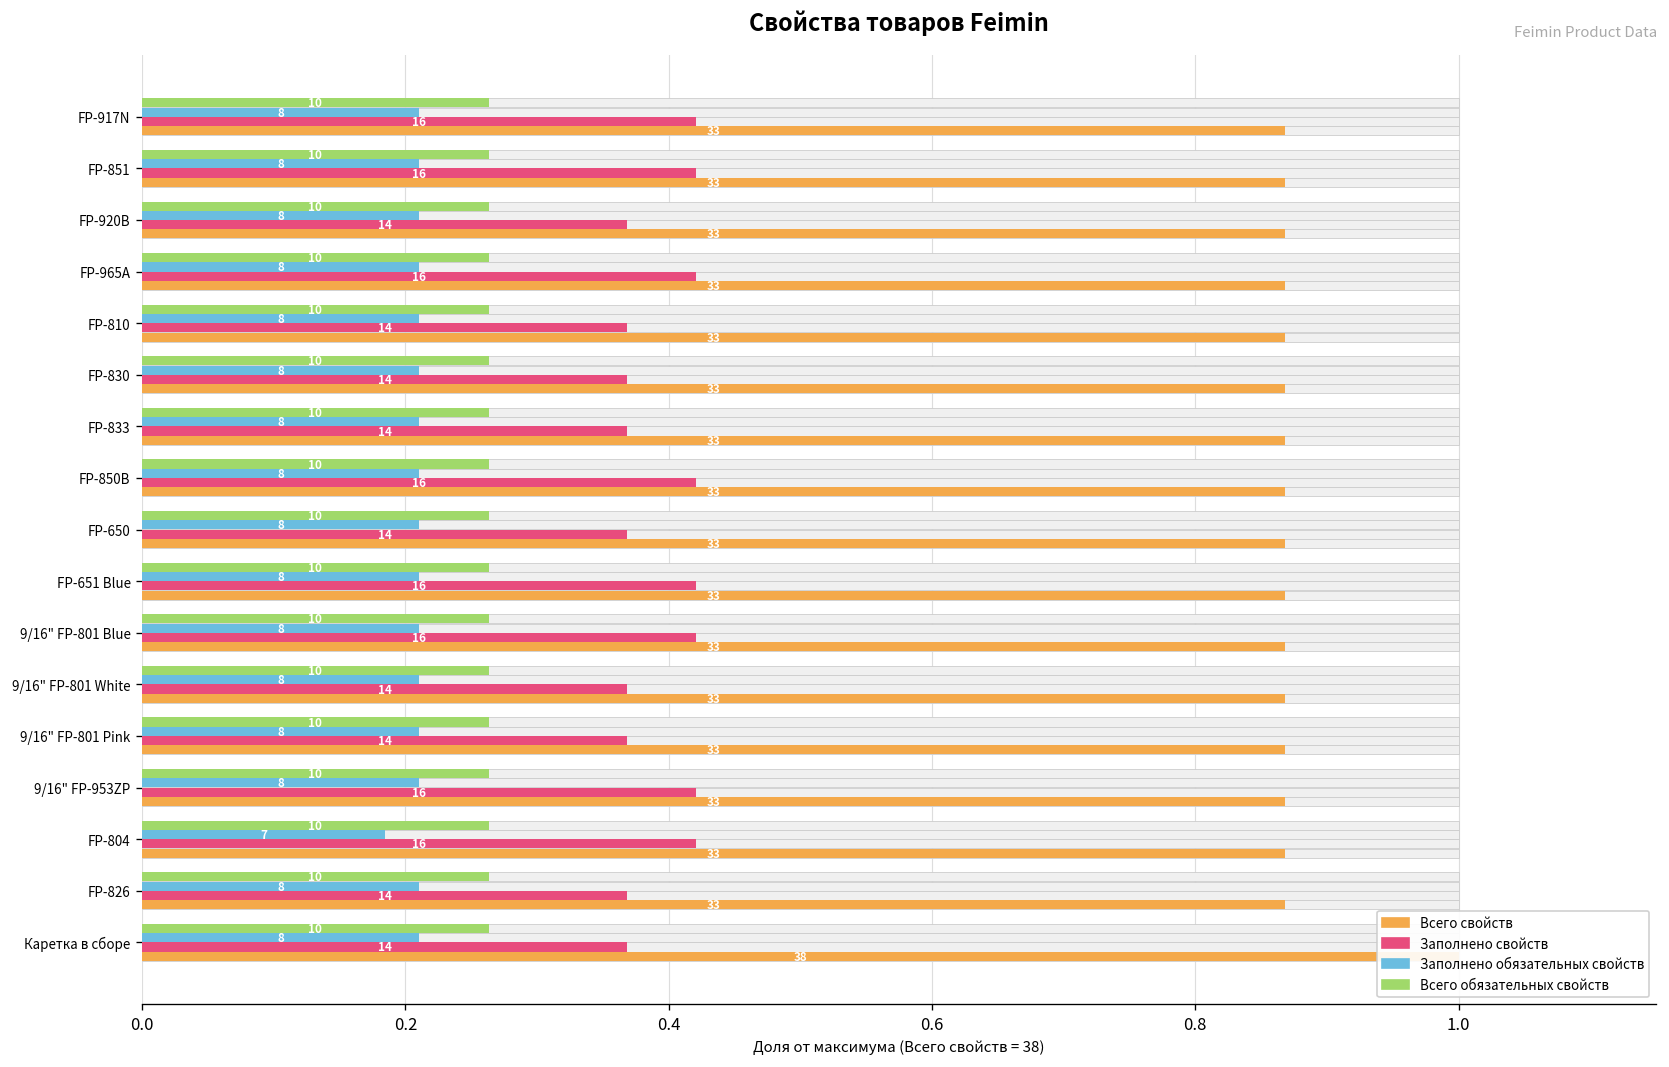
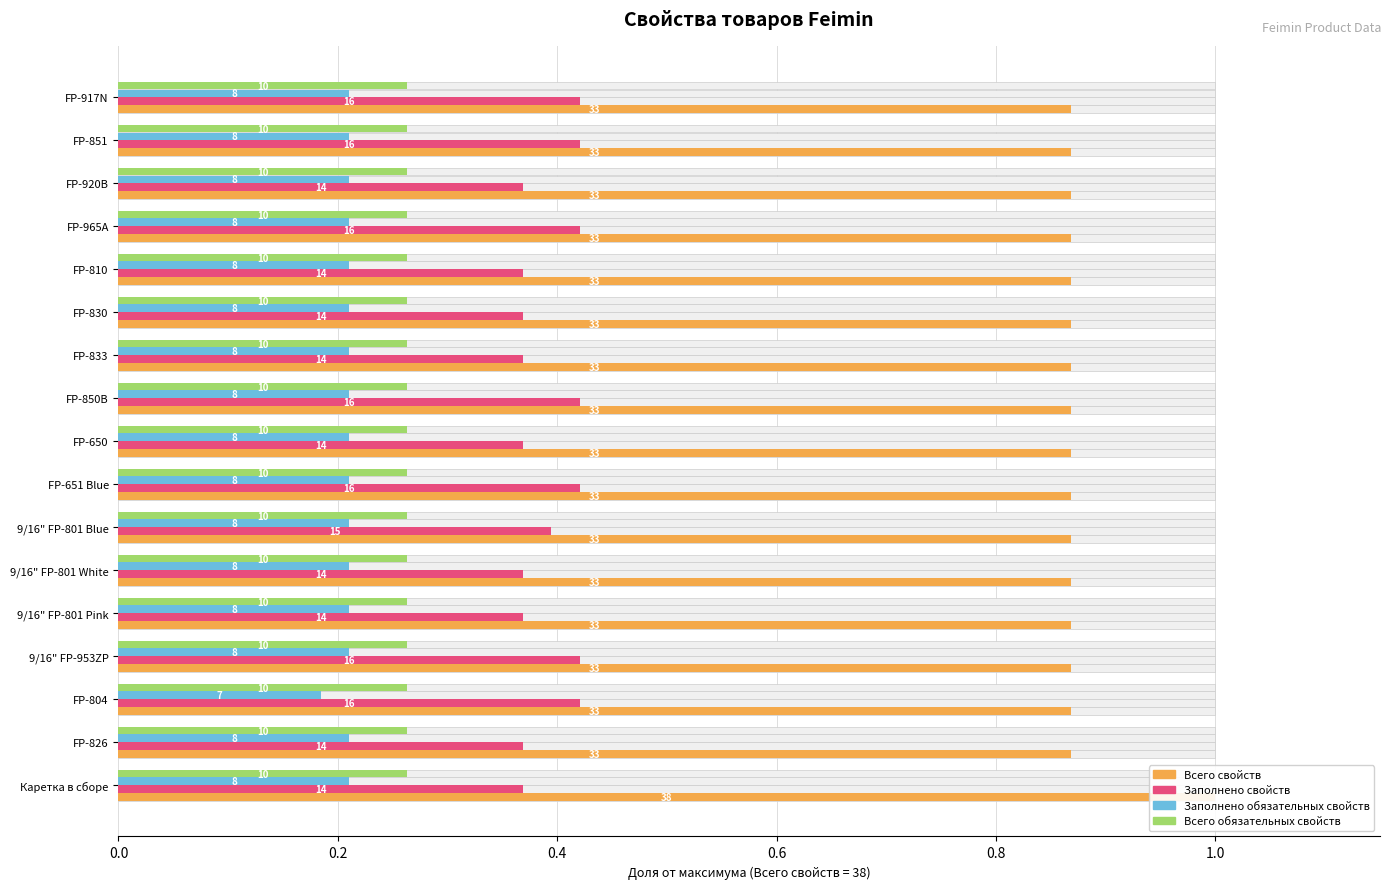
  {
    "Заполнено свойств": {
-     "9/16\" FP-801 Blue": 16
+     "9/16\" FP-801 Blue": 15
    }
  }
